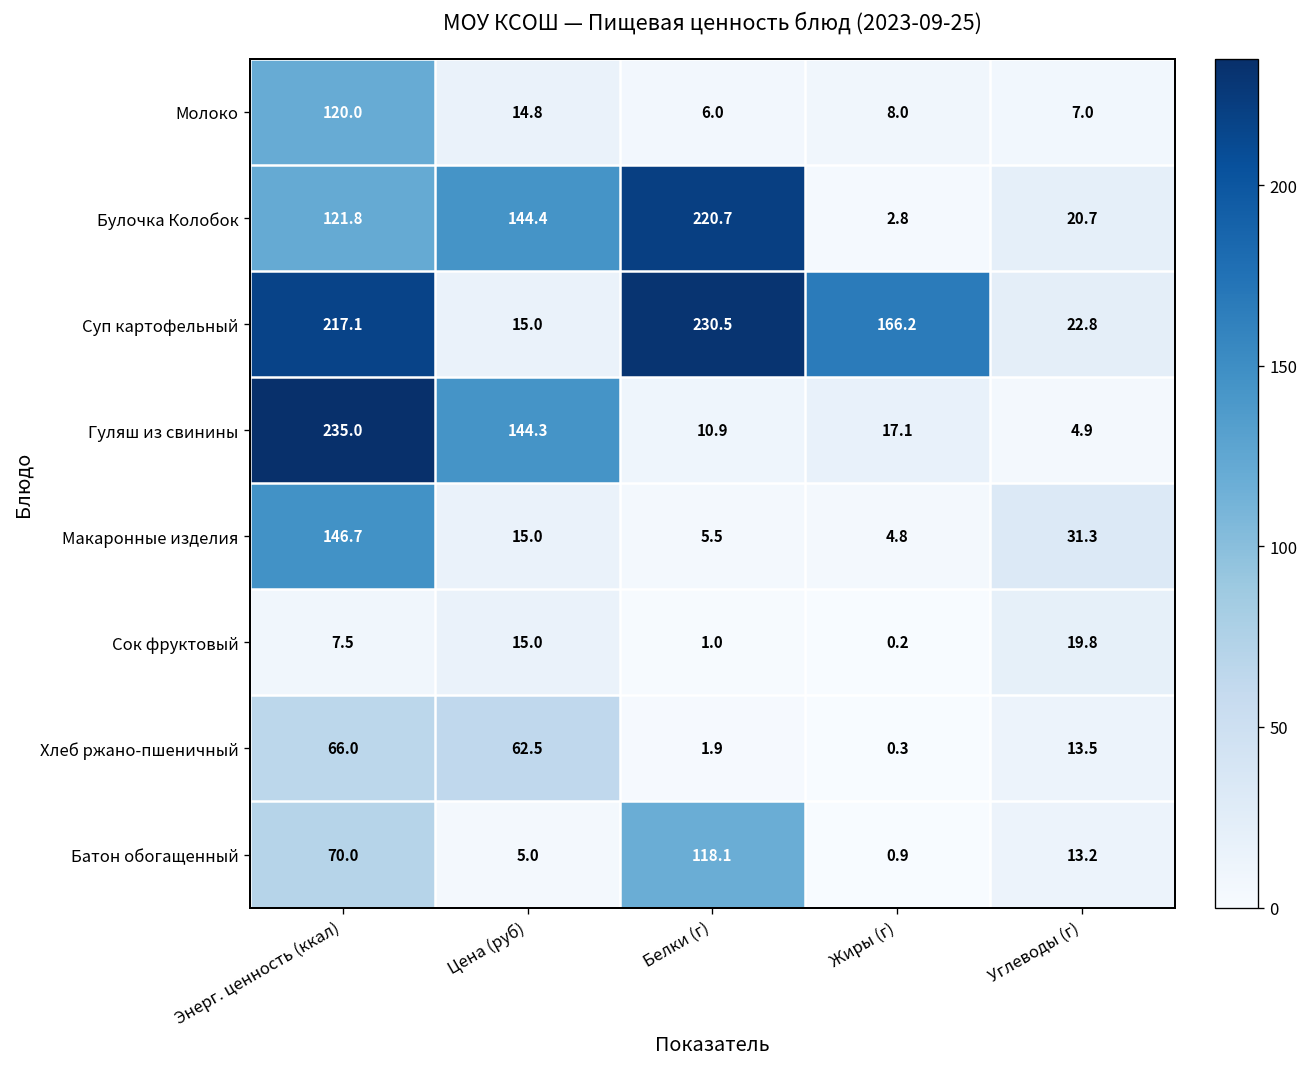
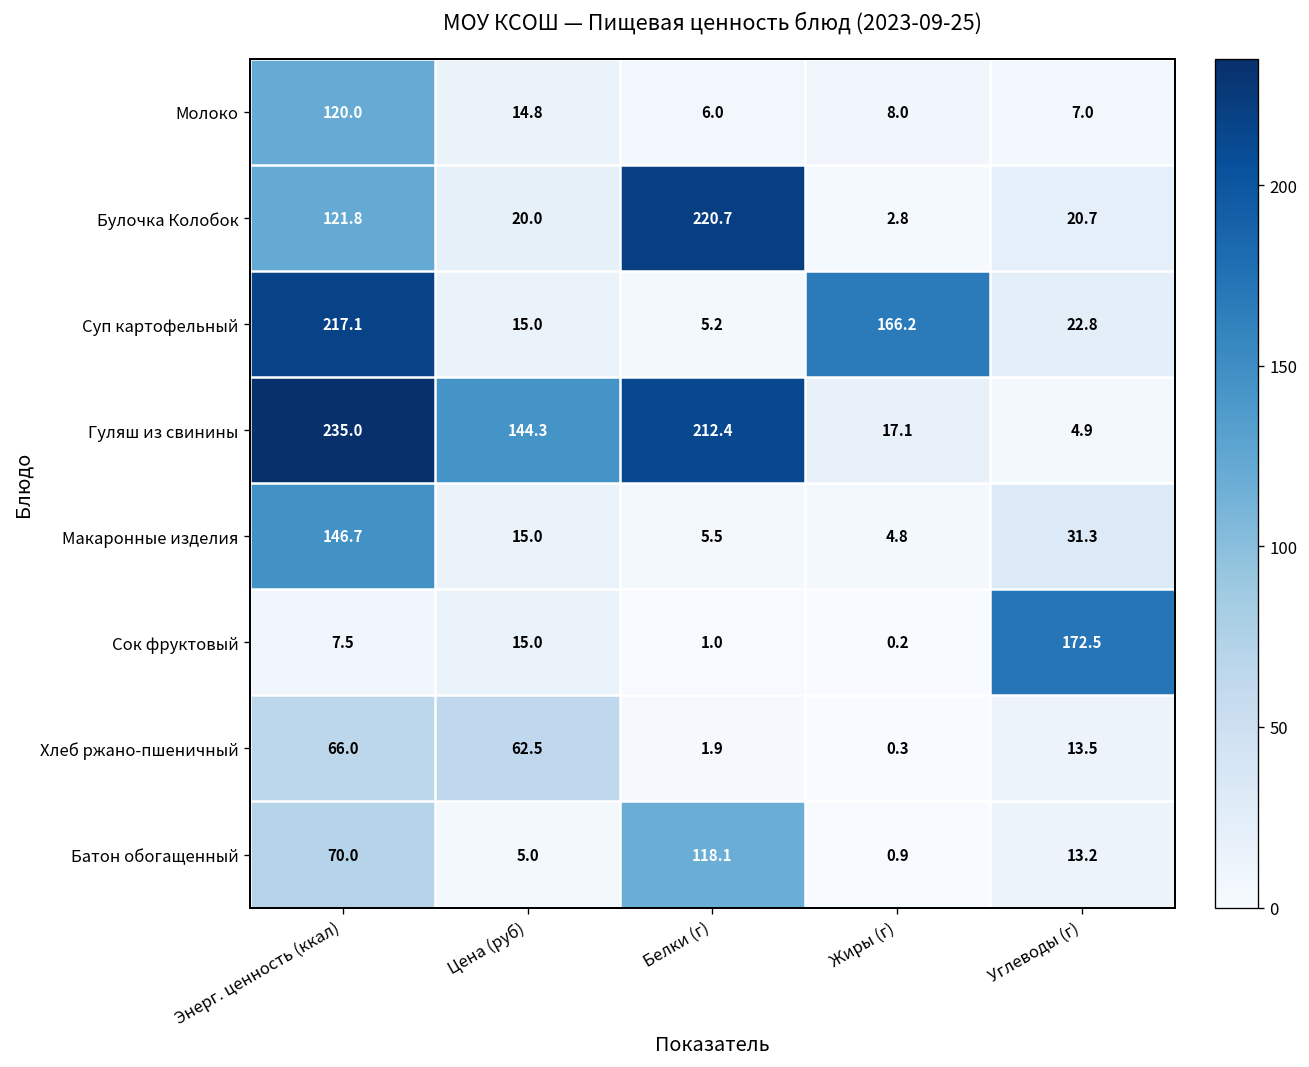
  {
    "Молоко": {
      "Энерг. ценность (ккал)": 120.0,
      "Цена (руб)": 14.8,
      "Белки (г)": 6.0,
      "Жиры (г)": 8.0,
      "Углеводы (г)": 7.0
    },
    "Булочка Колобок": {
      "Энерг. ценность (ккал)": 121.8,
-     "Цена (руб)": 144.4,
+     "Цена (руб)": 20.0,
      "Белки (г)": 220.7,
      "Жиры (г)": 2.8,
      "Углеводы (г)": 20.7
    },
    "Суп картофельный": {
      "Энерг. ценность (ккал)": 217.1,
      "Цена (руб)": 15.0,
-     "Белки (г)": 230.5,
+     "Белки (г)": 5.2,
      "Жиры (г)": 166.2,
      "Углеводы (г)": 22.8
    },
    "Гуляш из свинины": {
      "Энерг. ценность (ккал)": 235.0,
      "Цена (руб)": 144.3,
-     "Белки (г)": 10.9,
+     "Белки (г)": 212.4,
      "Жиры (г)": 17.1,
      "Углеводы (г)": 4.9
    },
    "Макаронные изделия": {
      "Энерг. ценность (ккал)": 146.7,
      "Цена (руб)": 15.0,
      "Белки (г)": 5.5,
      "Жиры (г)": 4.8,
      "Углеводы (г)": 31.3
    },
    "Сок фруктовый": {
      "Энерг. ценность (ккал)": 7.5,
      "Цена (руб)": 15.0,
      "Белки (г)": 1.0,
      "Жиры (г)": 0.2,
-     "Углеводы (г)": 19.8
+     "Углеводы (г)": 172.5
    },
    "Хлеб ржано-пшеничный": {
      "Энерг. ценность (ккал)": 66.0,
      "Цена (руб)": 62.5,
      "Белки (г)": 1.9,
      "Жиры (г)": 0.3,
      "Углеводы (г)": 13.5
    },
    "Батон обогащенный": {
      "Энерг. ценность (ккал)": 70.0,
      "Цена (руб)": 5.0,
      "Белки (г)": 118.1,
      "Жиры (г)": 0.9,
      "Углеводы (г)": 13.2
    }
  }
